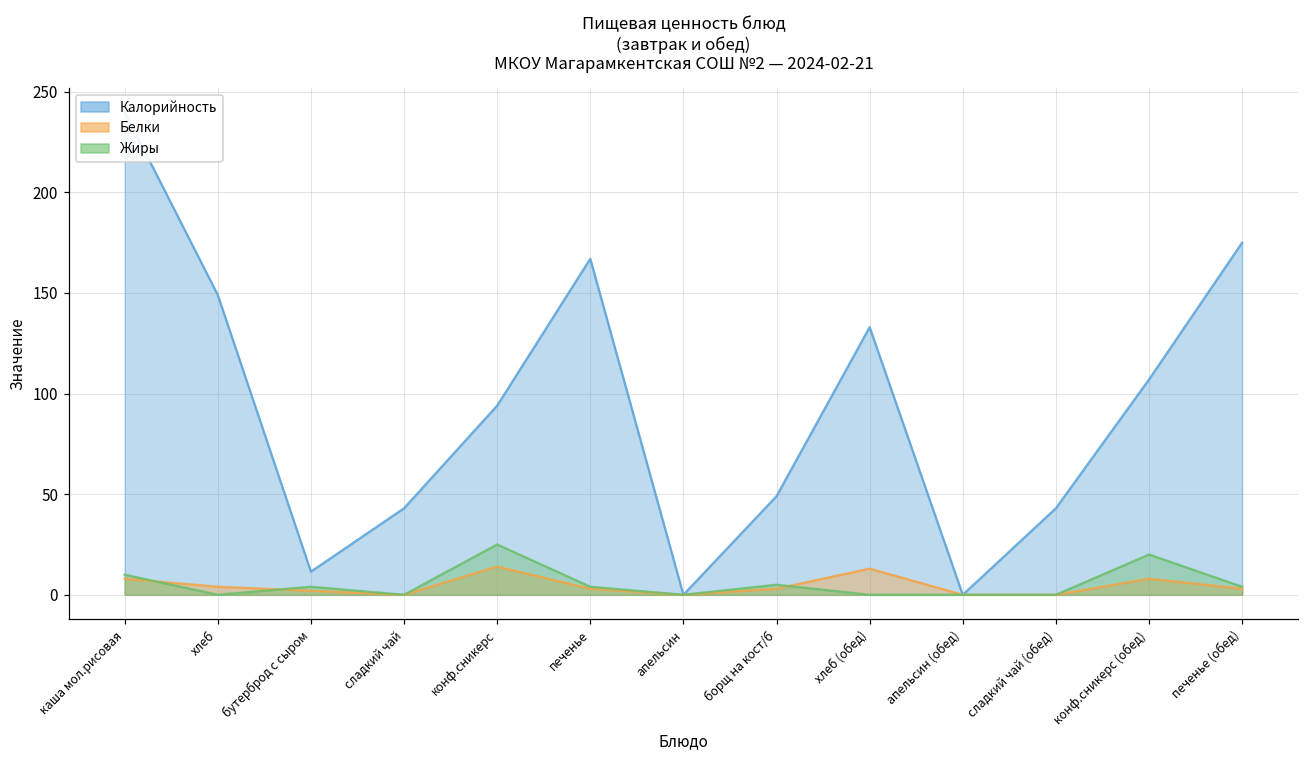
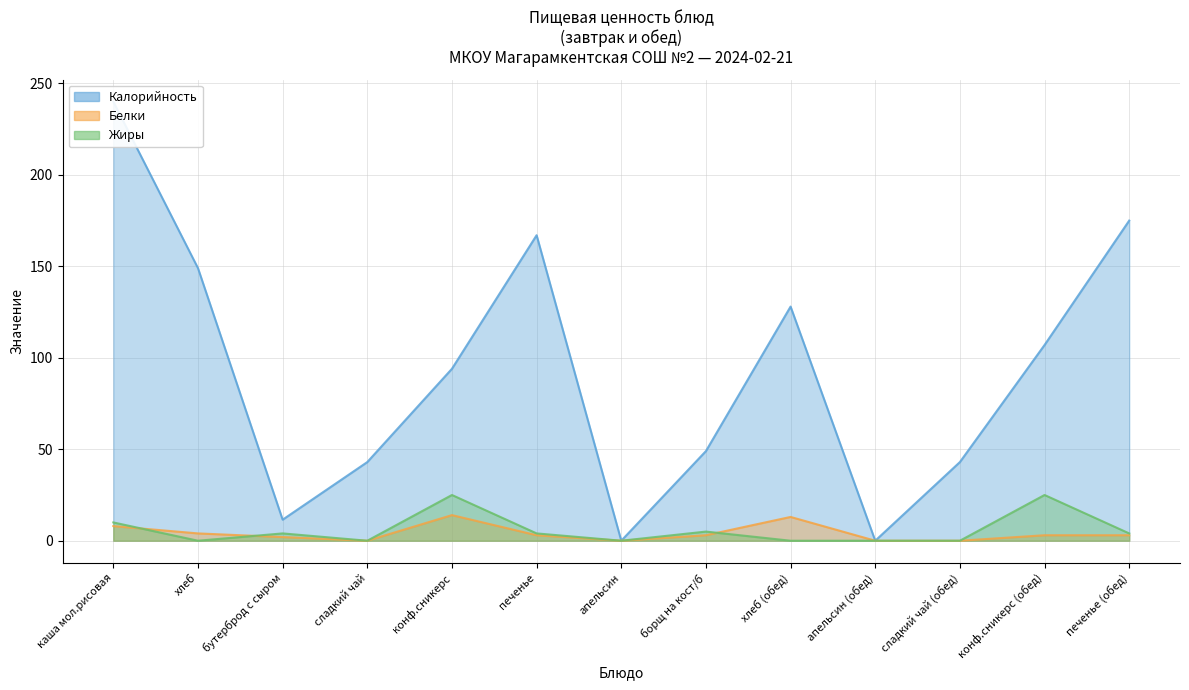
  {
    "Калорийность": {
      "хлеб": 149,
      "бутерброд с сыром": 12,
      "сладкий чай": 43,
      "конф.сникерс": 94,
      "печенье": 167,
      "борщ на кост/б": 49,
-     "хлеб (обед)": 133,
+     "хлеб (обед)": 128,
      "сладкий чай (обед)": 43,
      "конф.сникерс (обед)": 107,
      "печенье (обед)": 175
    },
    "Белки": {
      "каша мол.рисовая": 8,
      "хлеб": 4,
      "бутерброд с сыром": 2,
      "конф.сникерс": 14,
      "борщ на кост/б": 3,
      "хлеб (обед)": 13,
-     "конф.сникерс (обед)": 8
+     "конф.сникерс (обед)": 3
    },
    "Жиры": {
      "каша мол.рисовая": 10,
      "хлеб": 0,
      "бутерброд с сыром": 4,
      "конф.сникерс": 25,
      "борщ на кост/б": 5,
      "хлеб (обед)": 0,
-     "конф.сникерс (обед)": 20
+     "конф.сникерс (обед)": 25
    }
  }
